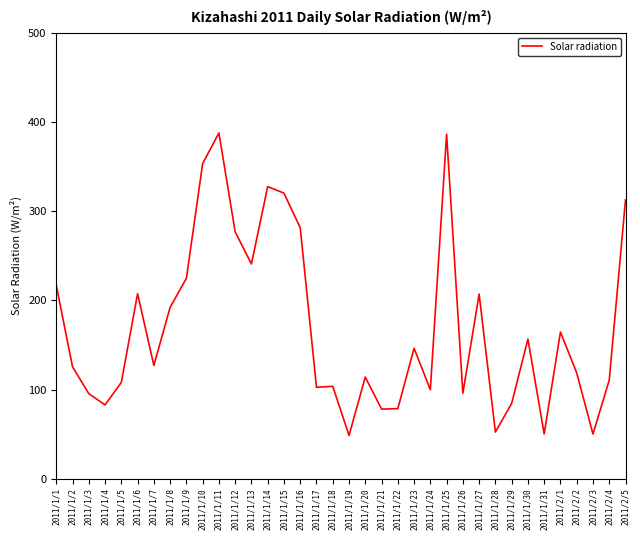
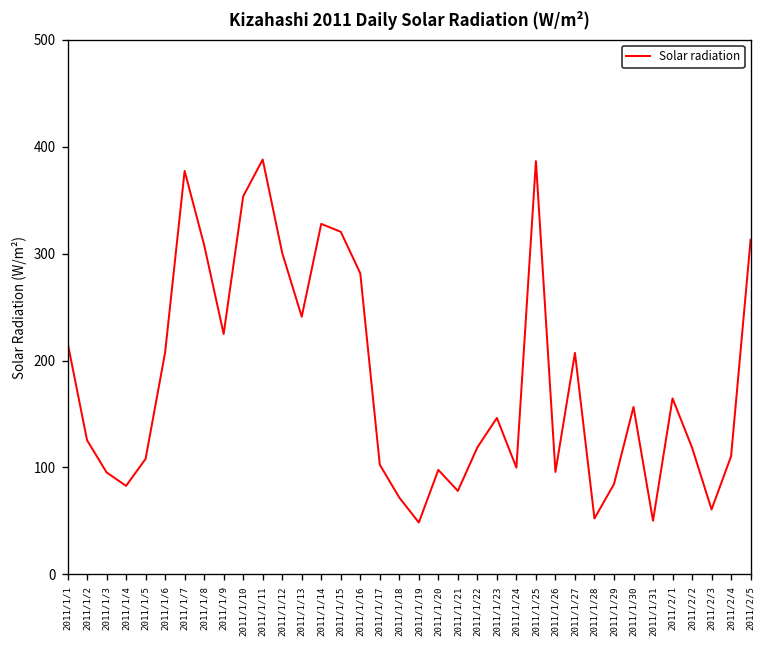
  {
    "2011/1/1": 220,
    "2011/1/2": 130,
    "2011/1/3": 100,
    "2011/1/4": 80,
    "2011/1/5": 110,
    "2011/1/6": 210,
-   "2011/1/7": 130,
-   "2011/1/8": 190,
+   "2011/1/7": 380,
+   "2011/1/8": 310,
    "2011/1/9": 220,
    "2011/1/10": 350,
    "2011/1/11": 390,
-   "2011/1/12": 280,
+   "2011/1/12": 300,
    "2011/1/13": 240,
    "2011/1/14": 330,
    "2011/1/15": 320,
    "2011/1/16": 280,
    "2011/1/17": 100,
-   "2011/1/18": 100,
+   "2011/1/18": 70,
    "2011/1/19": 50,
-   "2011/1/20": 110,
+   "2011/1/20": 100,
    "2011/1/21": 80,
-   "2011/1/22": 80,
+   "2011/1/22": 120,
    "2011/1/23": 150,
    "2011/1/24": 100,
    "2011/1/25": 390,
    "2011/1/26": 100,
    "2011/1/27": 210,
    "2011/1/28": 50,
    "2011/1/29": 80,
    "2011/1/30": 160,
    "2011/1/31": 50,
    "2011/2/1": 160,
    "2011/2/2": 120,
-   "2011/2/3": 50,
+   "2011/2/3": 60,
    "2011/2/4": 110,
    "2011/2/5": 310
  }
